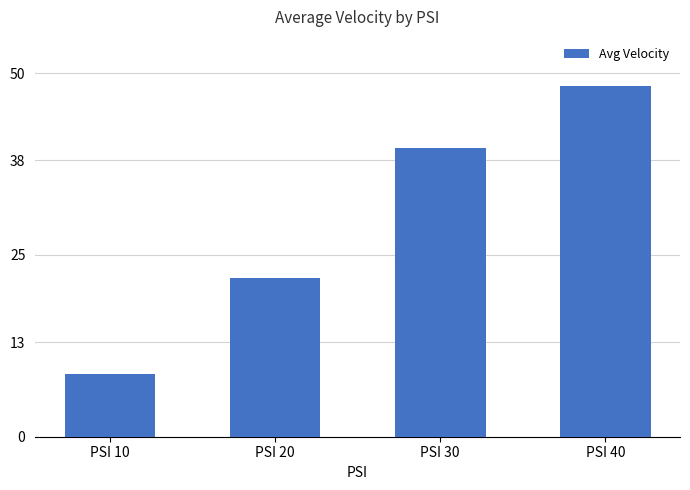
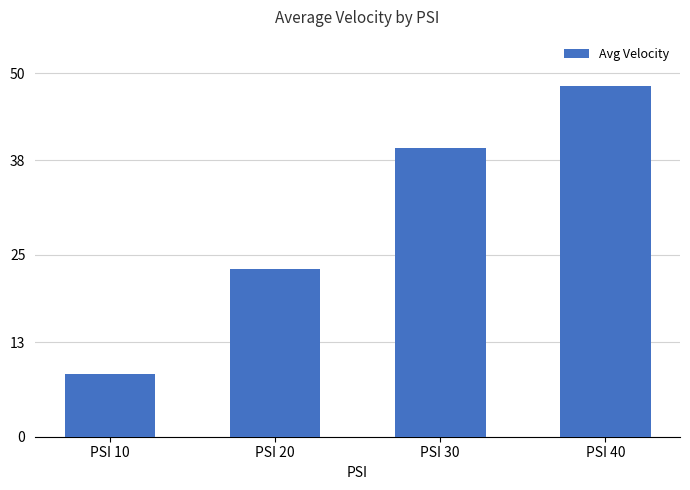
  {
    "PSI 10": 9,
-   "PSI 20": 22,
+   "PSI 20": 23,
    "PSI 30": 40,
    "PSI 40": 48
  }
